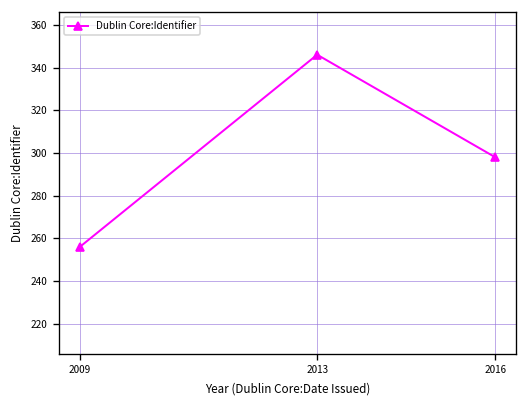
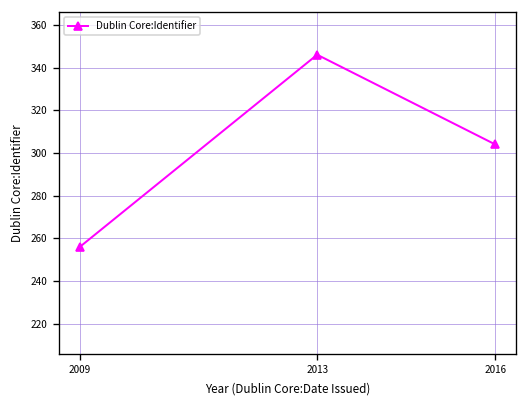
  {
    "2009": 256,
    "2013": 346,
-   "2016": 298
+   "2016": 304
  }
